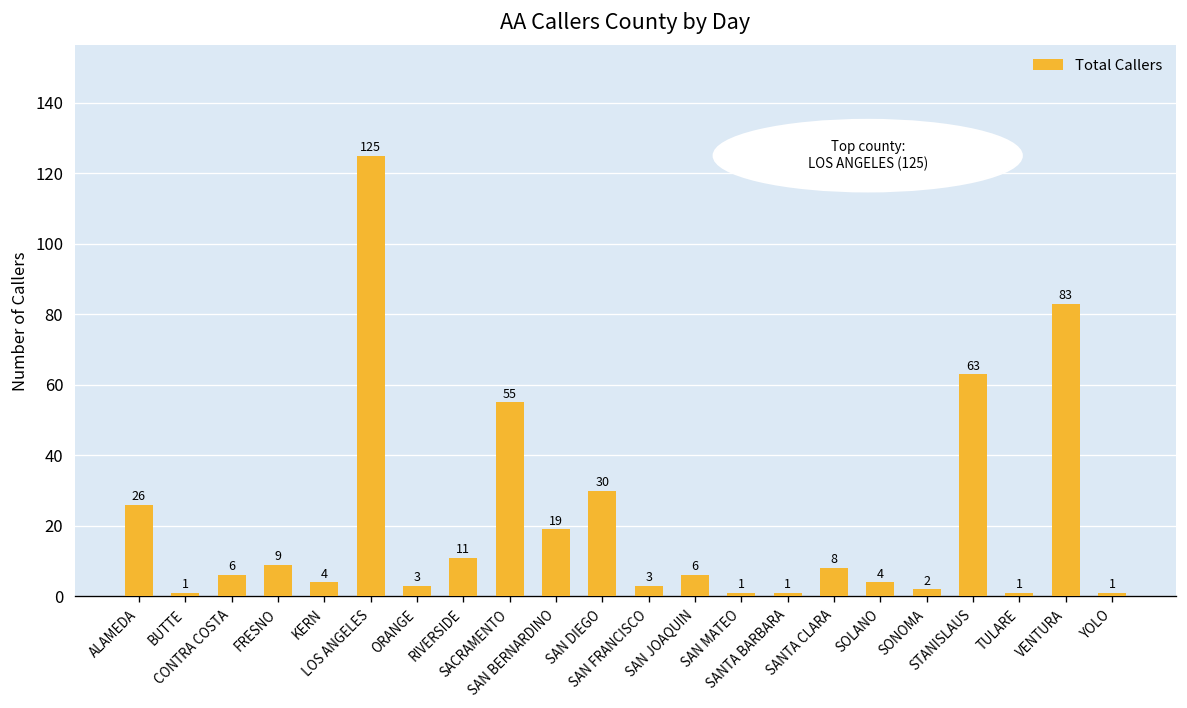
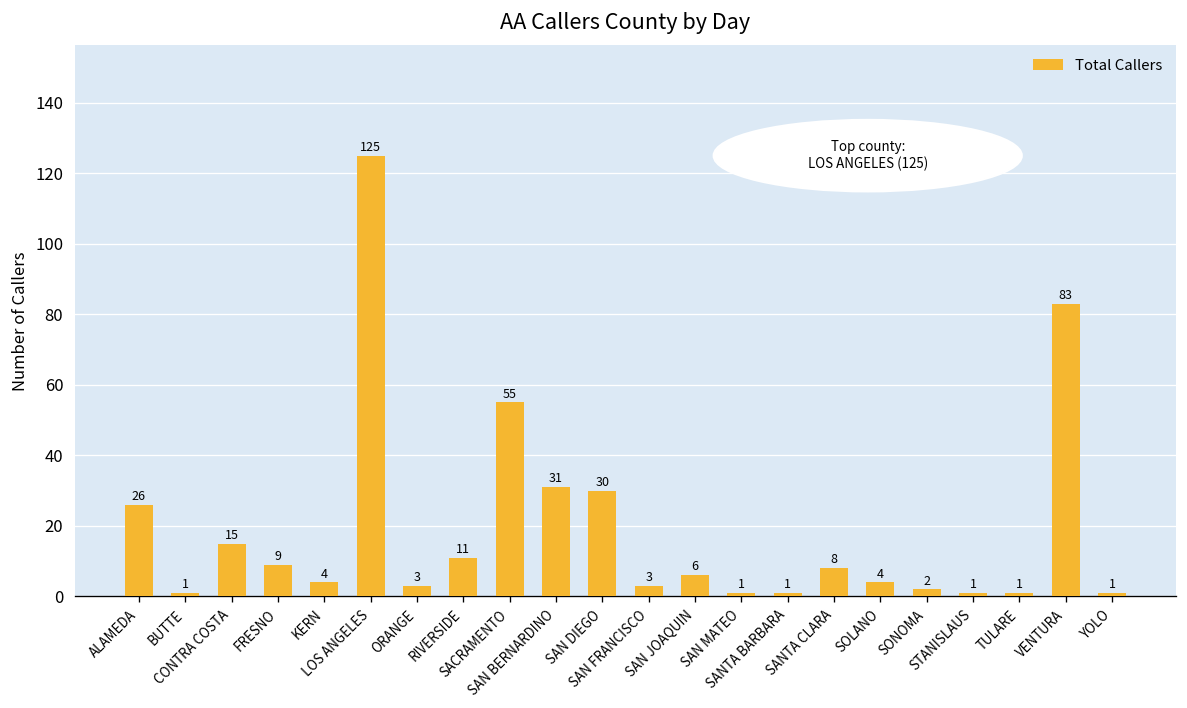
  {
    "ALAMEDA": 26,
    "BUTTE": 1,
-   "CONTRA COSTA": 6,
+   "CONTRA COSTA": 15,
    "FRESNO": 9,
    "KERN": 4,
    "LOS ANGELES": 125,
    "ORANGE": 3,
    "RIVERSIDE": 11,
    "SACRAMENTO": 55,
-   "SAN BERNARDINO": 19,
+   "SAN BERNARDINO": 31,
    "SAN DIEGO": 30,
    "SAN FRANCISCO": 3,
    "SAN JOAQUIN": 6,
    "SAN MATEO": 1,
    "SANTA BARBARA": 1,
    "SANTA CLARA": 8,
    "SOLANO": 4,
    "SONOMA": 2,
-   "STANISLAUS": 63,
+   "STANISLAUS": 1,
    "TULARE": 1,
    "VENTURA": 83,
    "YOLO": 1
  }
